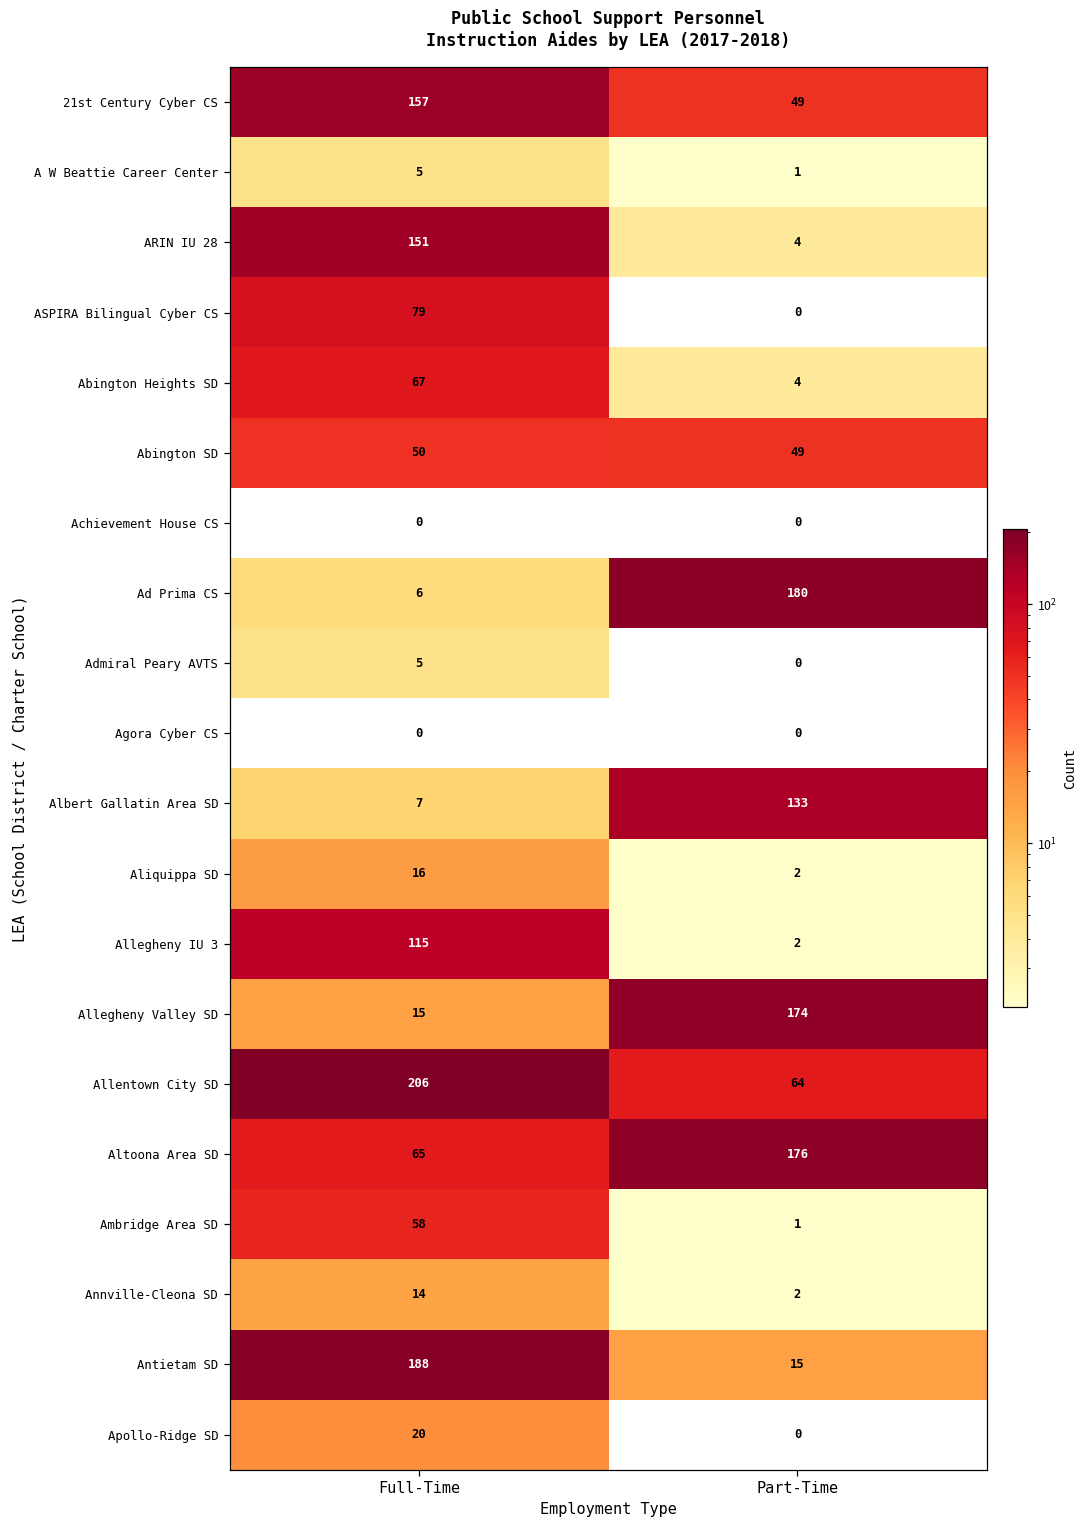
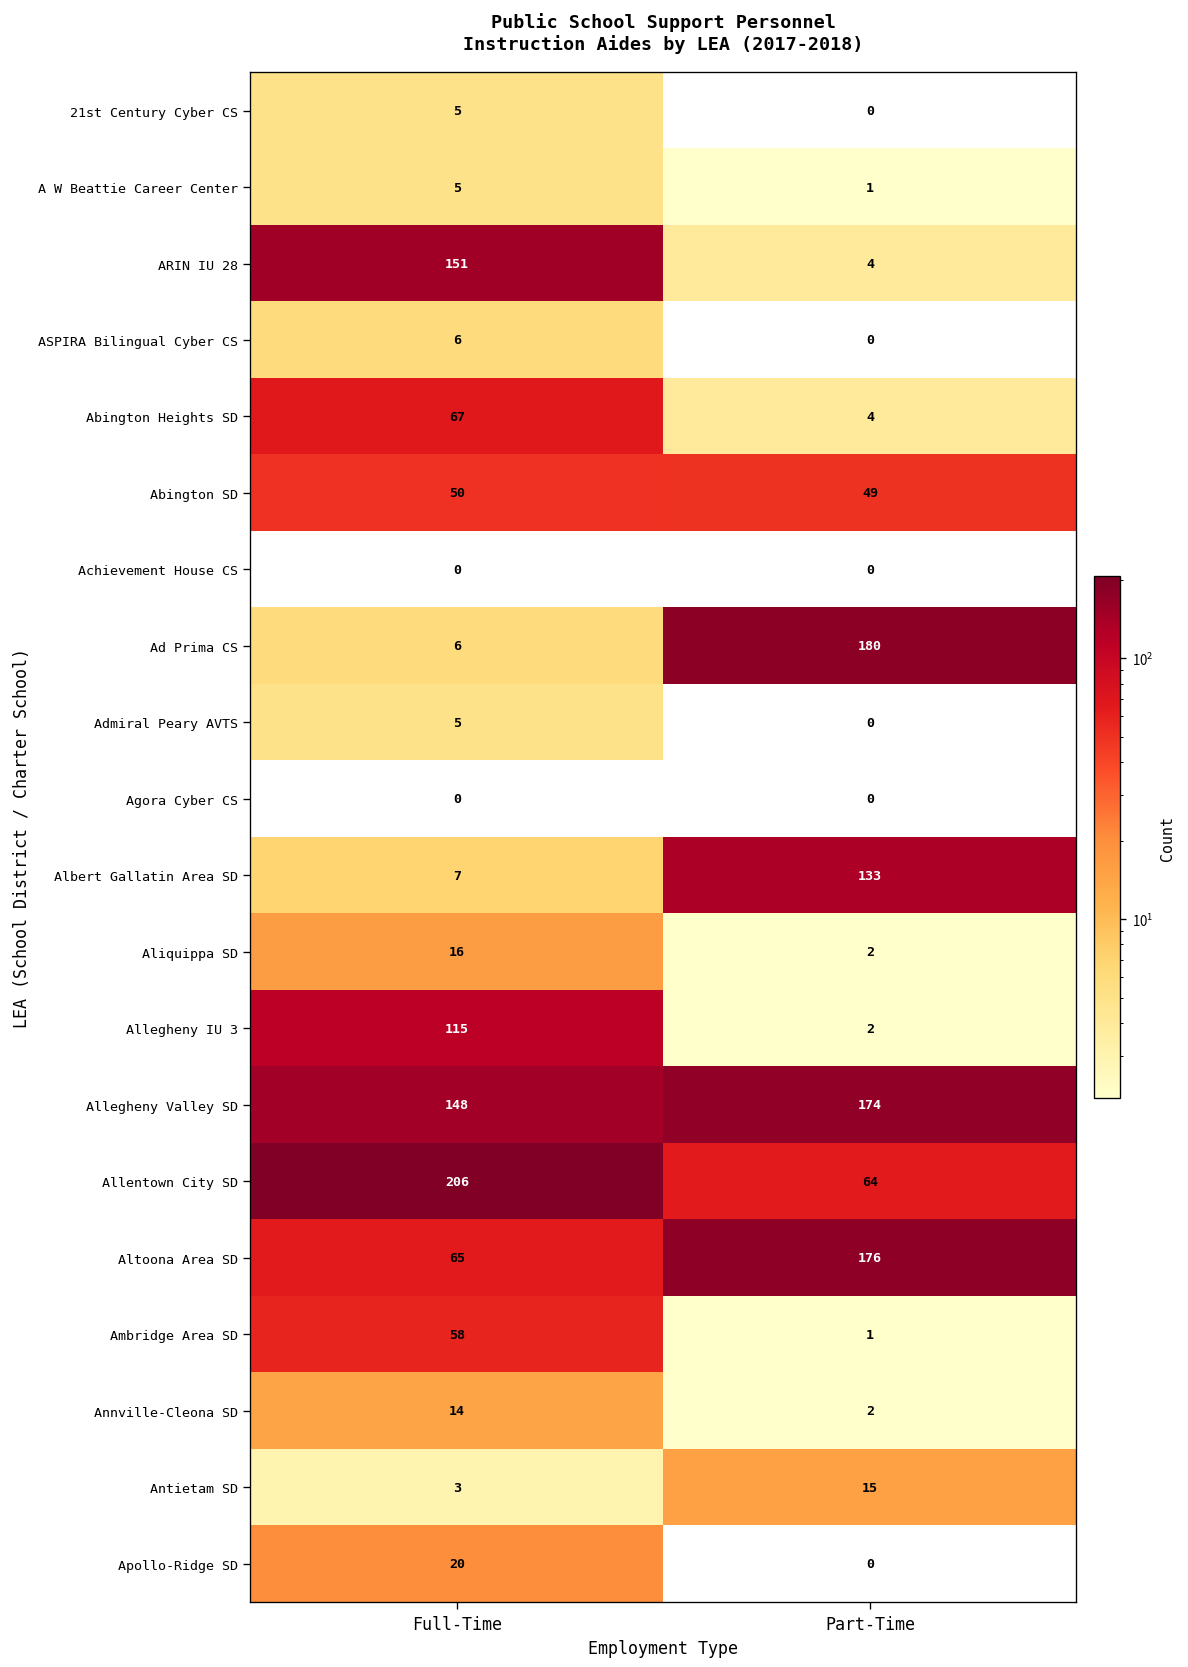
  {
    "21st Century Cyber CS": {
-     "Full-Time": 157,
-     "Part-Time": 49
+     "Full-Time": 5,
+     "Part-Time": 0
    },
    "A W Beattie Career Center": {
      "Full-Time": 5,
      "Part-Time": 1
    },
    "ARIN IU 28": {
      "Full-Time": 151,
      "Part-Time": 4
    },
    "ASPIRA Bilingual Cyber CS": {
-     "Full-Time": 79,
+     "Full-Time": 6,
      "Part-Time": 0
    },
    "Abington Heights SD": {
      "Full-Time": 67,
      "Part-Time": 4
    },
    "Abington SD": {
      "Full-Time": 50,
      "Part-Time": 49
    },
    "Achievement House CS": {
      "Full-Time": 0,
      "Part-Time": 0
    },
    "Ad Prima CS": {
      "Full-Time": 6,
      "Part-Time": 180
    },
    "Admiral Peary AVTS": {
      "Full-Time": 5,
      "Part-Time": 0
    },
    "Agora Cyber CS": {
      "Full-Time": 0,
      "Part-Time": 0
    },
    "Albert Gallatin Area SD": {
      "Full-Time": 7,
      "Part-Time": 133
    },
    "Aliquippa SD": {
      "Full-Time": 16,
      "Part-Time": 2
    },
    "Allegheny IU 3": {
      "Full-Time": 115,
      "Part-Time": 2
    },
    "Allegheny Valley SD": {
-     "Full-Time": 15,
+     "Full-Time": 148,
      "Part-Time": 174
    },
    "Allentown City SD": {
      "Full-Time": 206,
      "Part-Time": 64
    },
    "Altoona Area SD": {
      "Full-Time": 65,
      "Part-Time": 176
    },
    "Ambridge Area SD": {
      "Full-Time": 58,
      "Part-Time": 1
    },
    "Annville-Cleona SD": {
      "Full-Time": 14,
      "Part-Time": 2
    },
    "Antietam SD": {
-     "Full-Time": 188,
+     "Full-Time": 3,
      "Part-Time": 15
    },
    "Apollo-Ridge SD": {
      "Full-Time": 20,
      "Part-Time": 0
    }
  }
